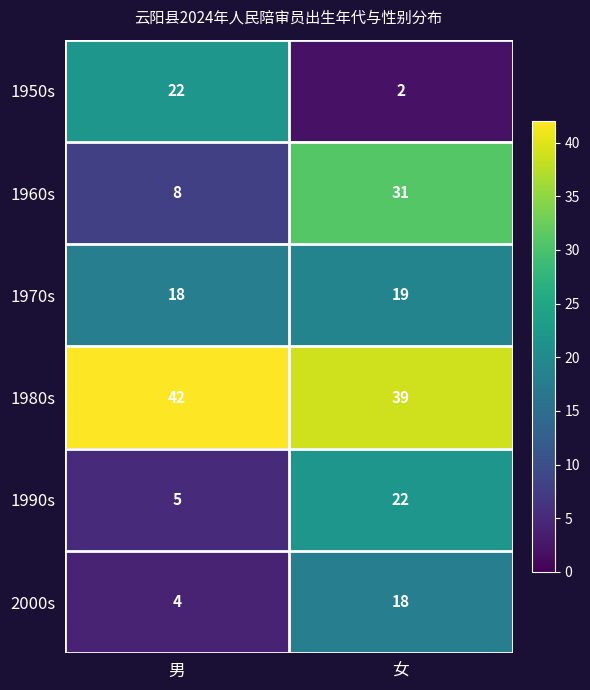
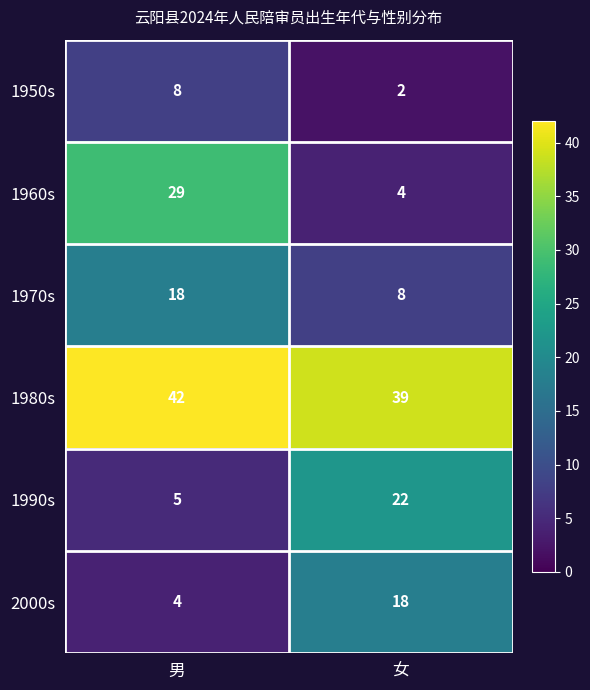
  {
    "1950s": {
-     "男": 22,
+     "男": 8,
      "女": 2
    },
    "1960s": {
-     "男": 8,
-     "女": 31
+     "男": 29,
+     "女": 4
    },
    "1970s": {
      "男": 18,
-     "女": 19
+     "女": 8
    },
    "1980s": {
      "男": 42,
      "女": 39
    },
    "1990s": {
      "男": 5,
      "女": 22
    },
    "2000s": {
      "男": 4,
      "女": 18
    }
  }
